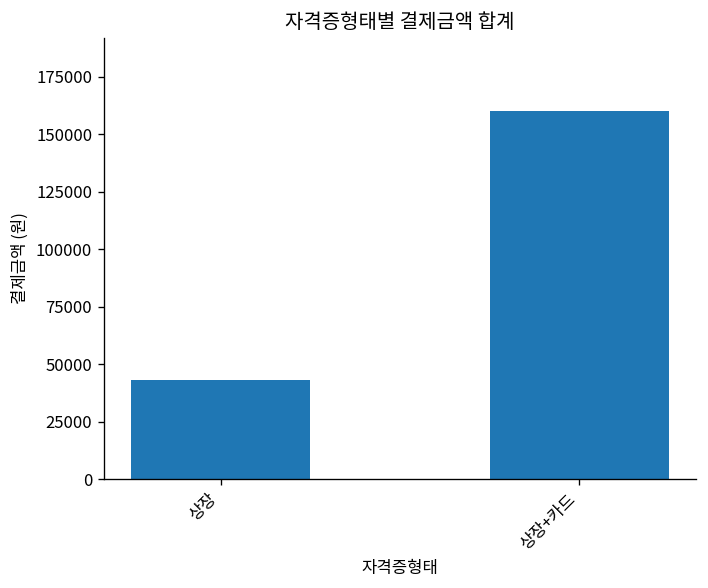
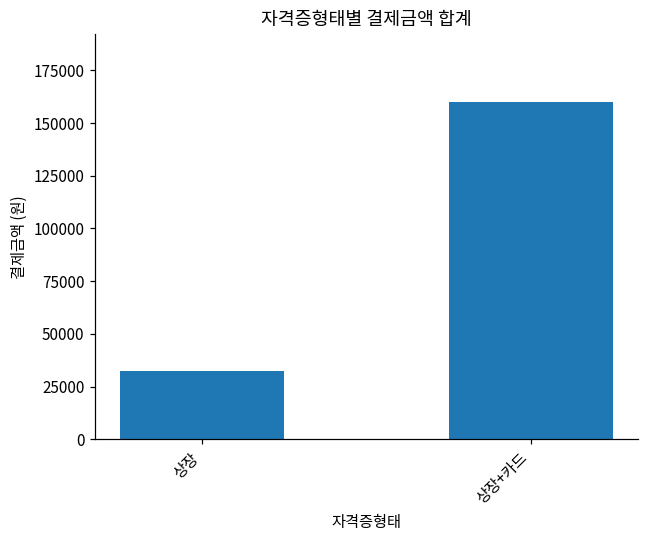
  {
-   "상장": 43000,
+   "상장": 32000,
    "상장+카드": 160000
  }
